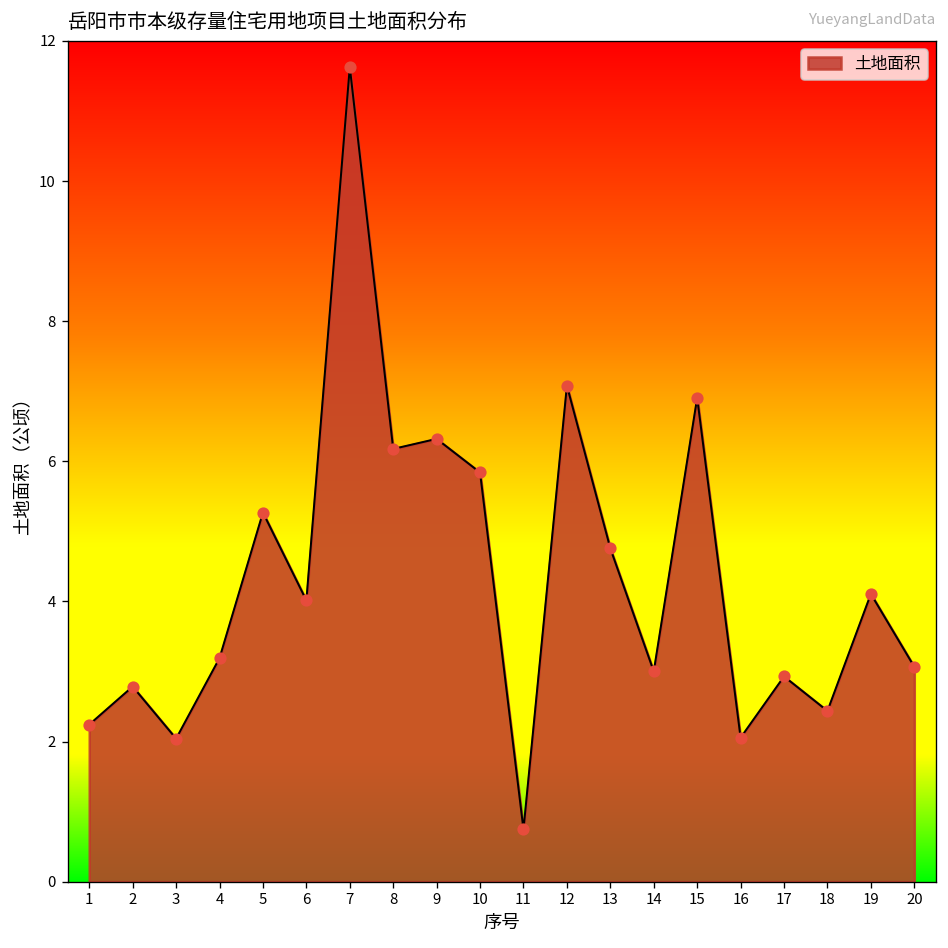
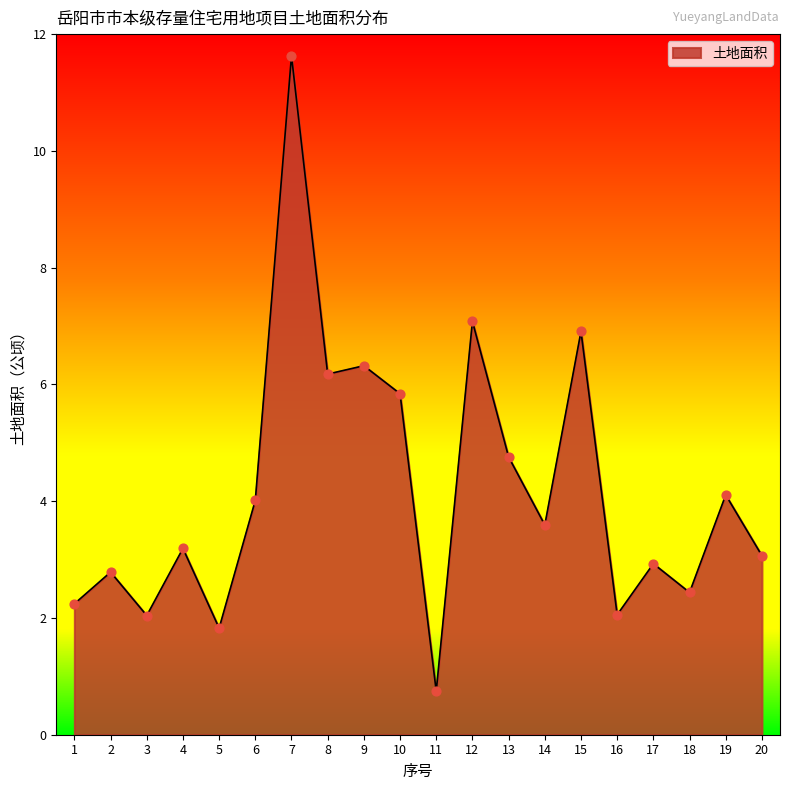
  {
    "1": 2.2,
    "2": 2.8,
    "3": 2.0,
    "4": 3.2,
-   "5": 5.3,
+   "5": 1.8,
    "6": 4.0,
    "7": 11.6,
    "8": 6.2,
    "9": 6.3,
    "10": 5.8,
    "11": 0.7,
    "12": 7.1,
    "13": 4.8,
-   "14": 3.0,
+   "14": 3.6,
    "15": 6.9,
    "16": 2.1,
    "17": 2.9,
    "18": 2.4,
    "19": 4.1,
    "20": 3.1
  }
